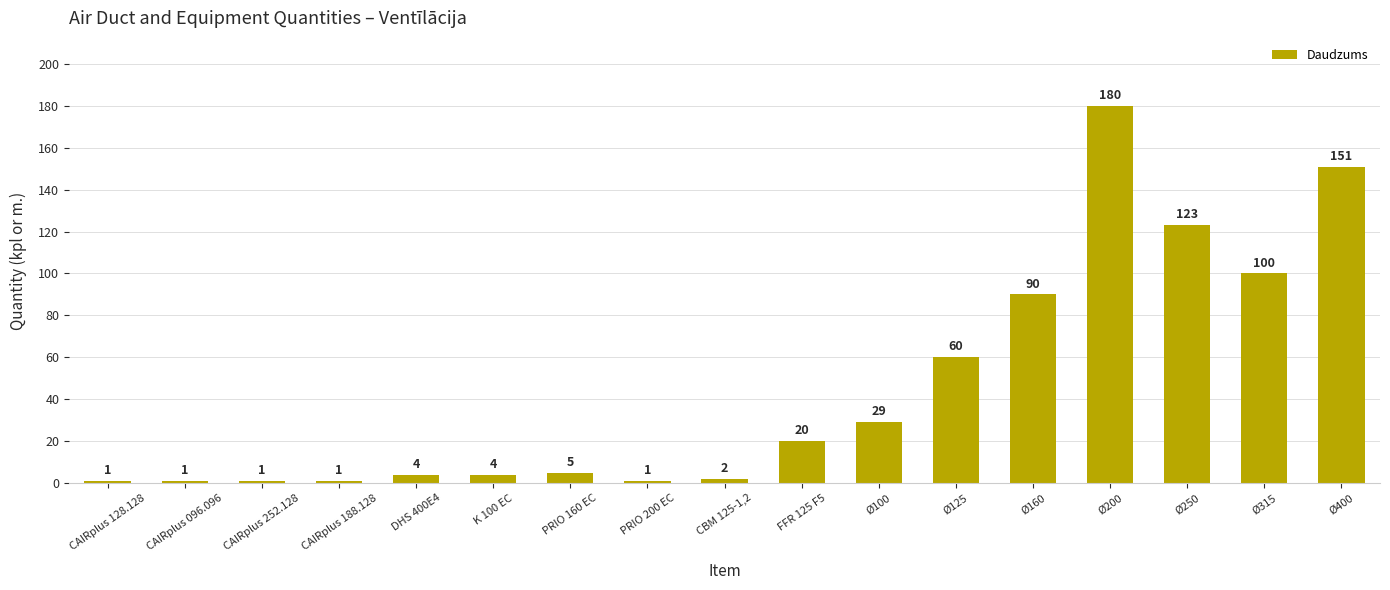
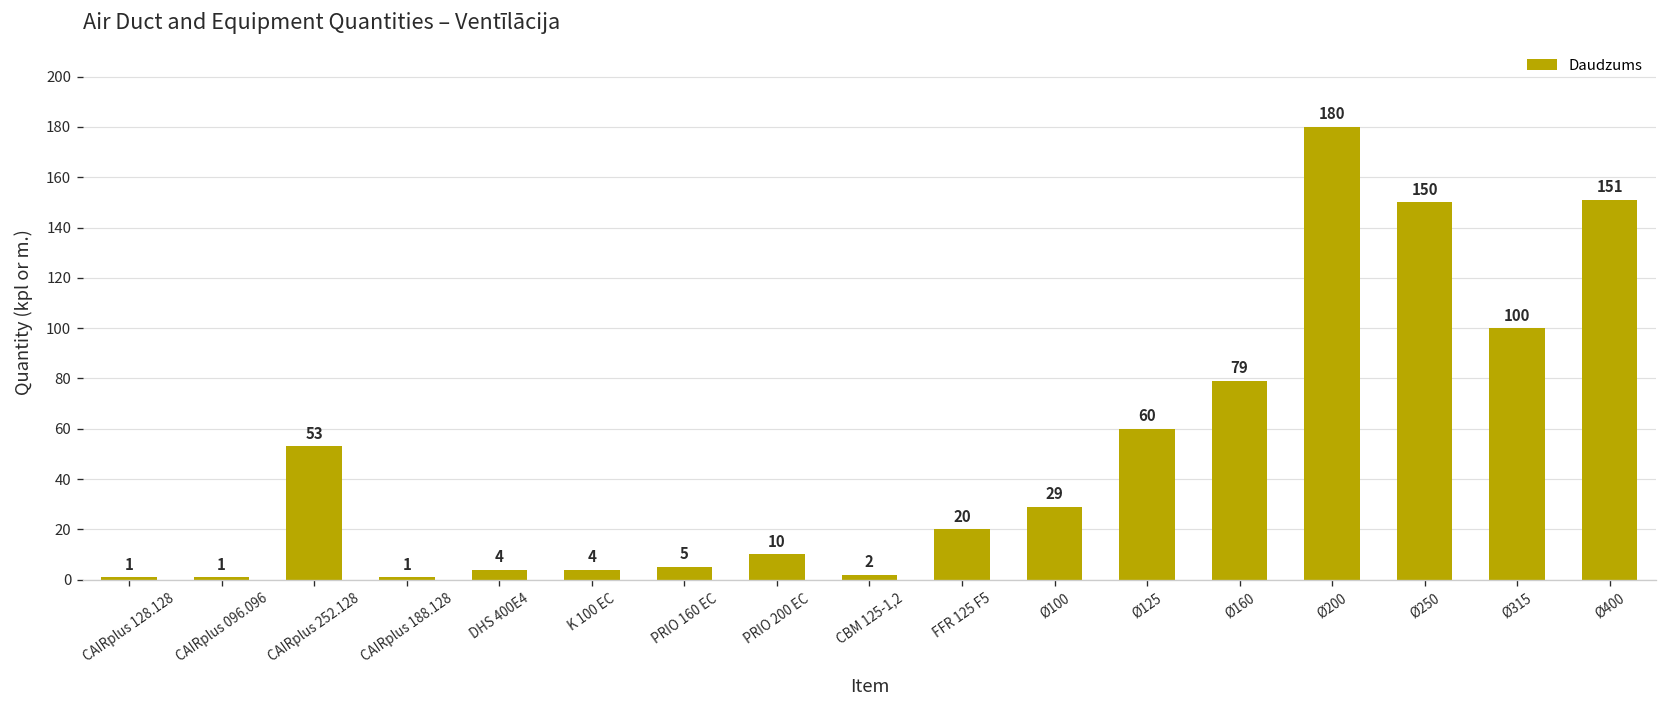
  {
    "CAIRplus 128.128": 1,
    "CAIRplus 096.096": 1,
-   "CAIRplus 252.128": 1,
+   "CAIRplus 252.128": 53,
    "CAIRplus 188.128": 1,
    "DHS 400E4": 4,
    "K 100 EC": 4,
    "PRIO 160 EC": 5,
-   "PRIO 200 EC": 1,
+   "PRIO 200 EC": 10,
    "CBM 125-1,2": 2,
    "FFR 125 F5": 20,
    "Ø100": 29,
    "Ø125": 60,
-   "Ø160": 90,
+   "Ø160": 79,
    "Ø200": 180,
-   "Ø250": 123,
+   "Ø250": 150,
    "Ø315": 100,
    "Ø400": 151
  }
